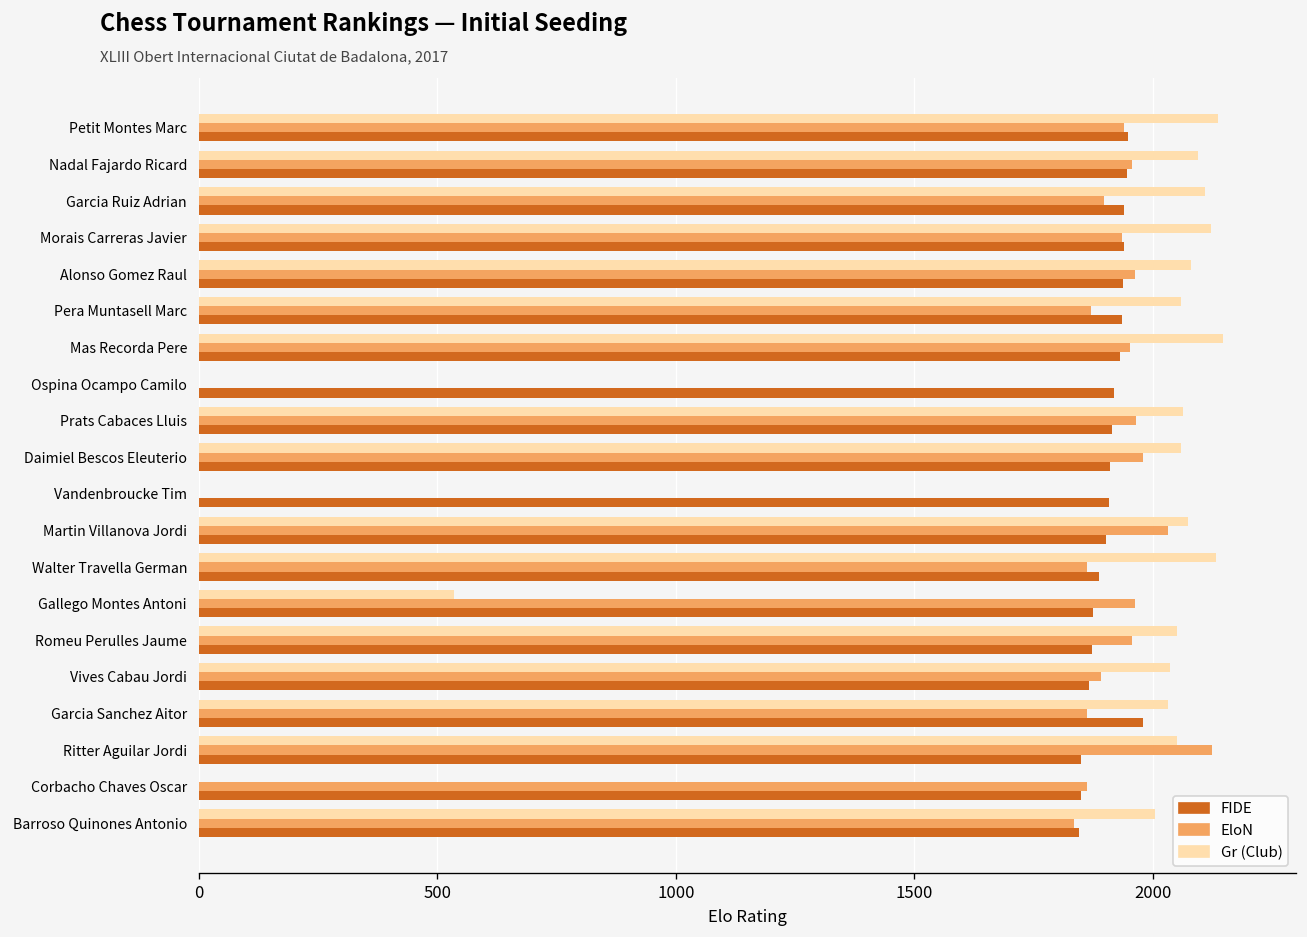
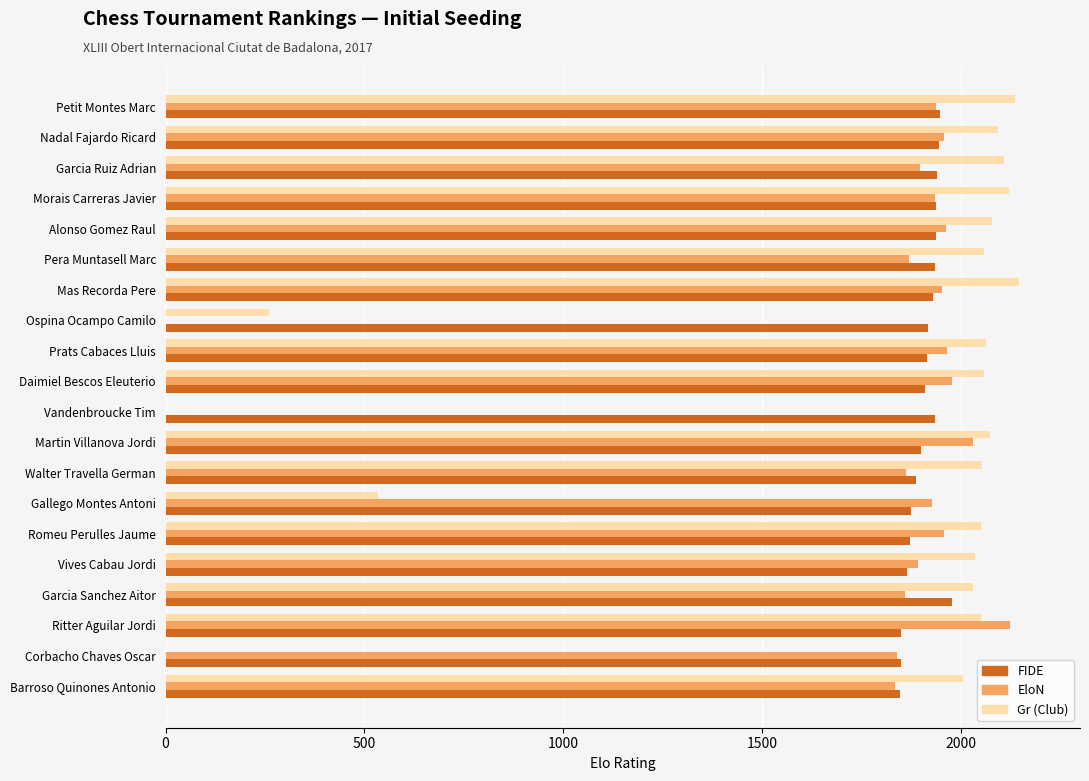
  {
    "FIDE": {
      "Petit Montes Marc": 1950,
      "Nadal Fajardo Ricard": 1950,
      "Garcia Ruiz Adrian": 1940,
      "Morais Carreras Javier": 1940,
      "Alonso Gomez Raul": 1940,
      "Pera Muntasell Marc": 1940,
      "Mas Recorda Pere": 1930,
      "Ospina Ocampo Camilo": 1920,
      "Prats Cabaces Lluis": 1910,
      "Daimiel Bescos Eleuterio": 1910,
-     "Vandenbroucke Tim": 1910,
+     "Vandenbroucke Tim": 1940,
      "Martin Villanova Jordi": 1900,
      "Walter Travella German": 1890,
      "Gallego Montes Antoni": 1870,
      "Romeu Perulles Jaume": 1870,
      "Vives Cabau Jordi": 1870,
      "Garcia Sanchez Aitor": 1980,
      "Ritter Aguilar Jordi": 1850,
      "Corbacho Chaves Oscar": 1850,
      "Barroso Quinones Antonio": 1850
    },
    "EloN": {
      "Petit Montes Marc": 1940,
      "Nadal Fajardo Ricard": 1960,
      "Garcia Ruiz Adrian": 1900,
      "Morais Carreras Javier": 1940,
      "Alonso Gomez Raul": 1960,
      "Pera Muntasell Marc": 1870,
      "Mas Recorda Pere": 1950,
      "Ospina Ocampo Camilo": 0,
      "Prats Cabaces Lluis": 1970,
      "Daimiel Bescos Eleuterio": 1980,
      "Vandenbroucke Tim": 0,
      "Martin Villanova Jordi": 2030,
      "Walter Travella German": 1860,
-     "Gallego Montes Antoni": 1960,
+     "Gallego Montes Antoni": 1930,
      "Romeu Perulles Jaume": 1960,
      "Vives Cabau Jordi": 1890,
      "Garcia Sanchez Aitor": 1860,
      "Ritter Aguilar Jordi": 2120,
-     "Corbacho Chaves Oscar": 1860,
+     "Corbacho Chaves Oscar": 1840,
      "Barroso Quinones Antonio": 1830
    },
    "Gr (Club)": {
      "Petit Montes Marc": 2140,
      "Nadal Fajardo Ricard": 2090,
      "Garcia Ruiz Adrian": 2110,
      "Morais Carreras Javier": 2120,
      "Alonso Gomez Raul": 2080,
      "Pera Muntasell Marc": 2060,
      "Mas Recorda Pere": 2150,
-     "Ospina Ocampo Camilo": 0,
+     "Ospina Ocampo Camilo": 260,
      "Prats Cabaces Lluis": 2060,
      "Daimiel Bescos Eleuterio": 2060,
      "Vandenbroucke Tim": 0,
      "Martin Villanova Jordi": 2070,
-     "Walter Travella German": 2130,
+     "Walter Travella German": 2050,
      "Gallego Montes Antoni": 540,
      "Romeu Perulles Jaume": 2050,
      "Vives Cabau Jordi": 2040,
      "Garcia Sanchez Aitor": 2030,
      "Ritter Aguilar Jordi": 2050,
      "Corbacho Chaves Oscar": 0,
      "Barroso Quinones Antonio": 2010
    }
  }
